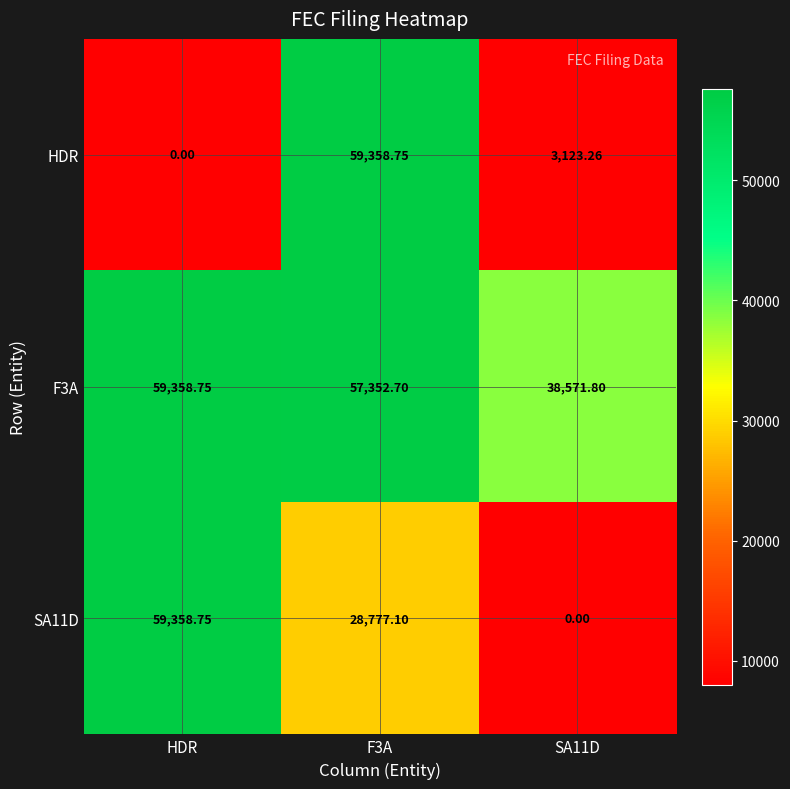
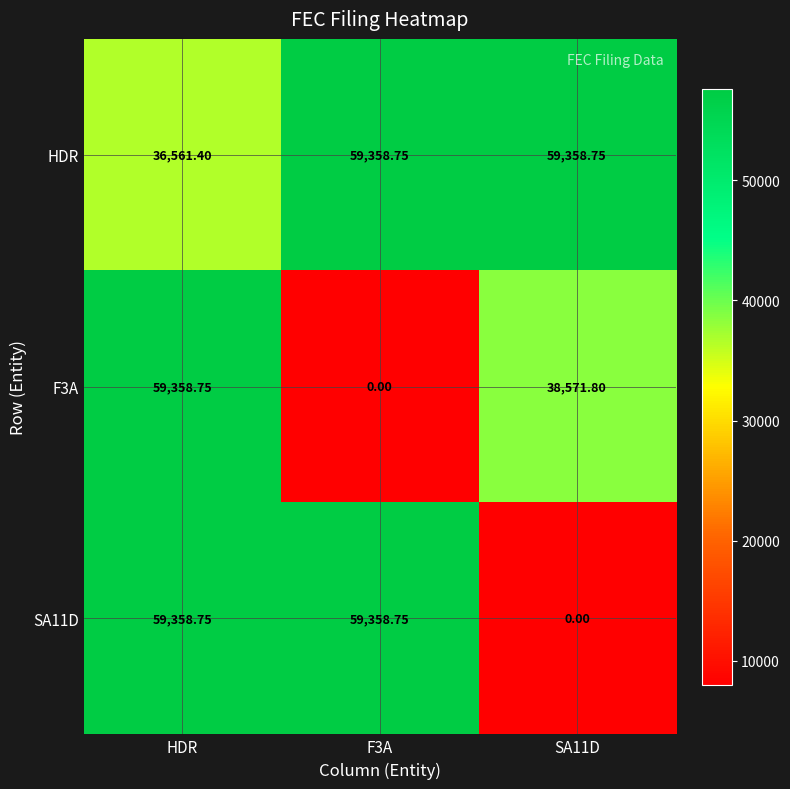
  {
    "HDR": {
-     "HDR": "0.00",
+     "HDR": "36,561.40",
      "F3A": "59,358.75",
-     "SA11D": "3,123.26"
+     "SA11D": "59,358.75"
    },
    "F3A": {
      "HDR": "59,358.75",
-     "F3A": "57,352.70",
+     "F3A": "0.00",
      "SA11D": "38,571.80"
    },
    "SA11D": {
      "HDR": "59,358.75",
-     "F3A": "28,777.10",
+     "F3A": "59,358.75",
      "SA11D": "0.00"
    }
  }
